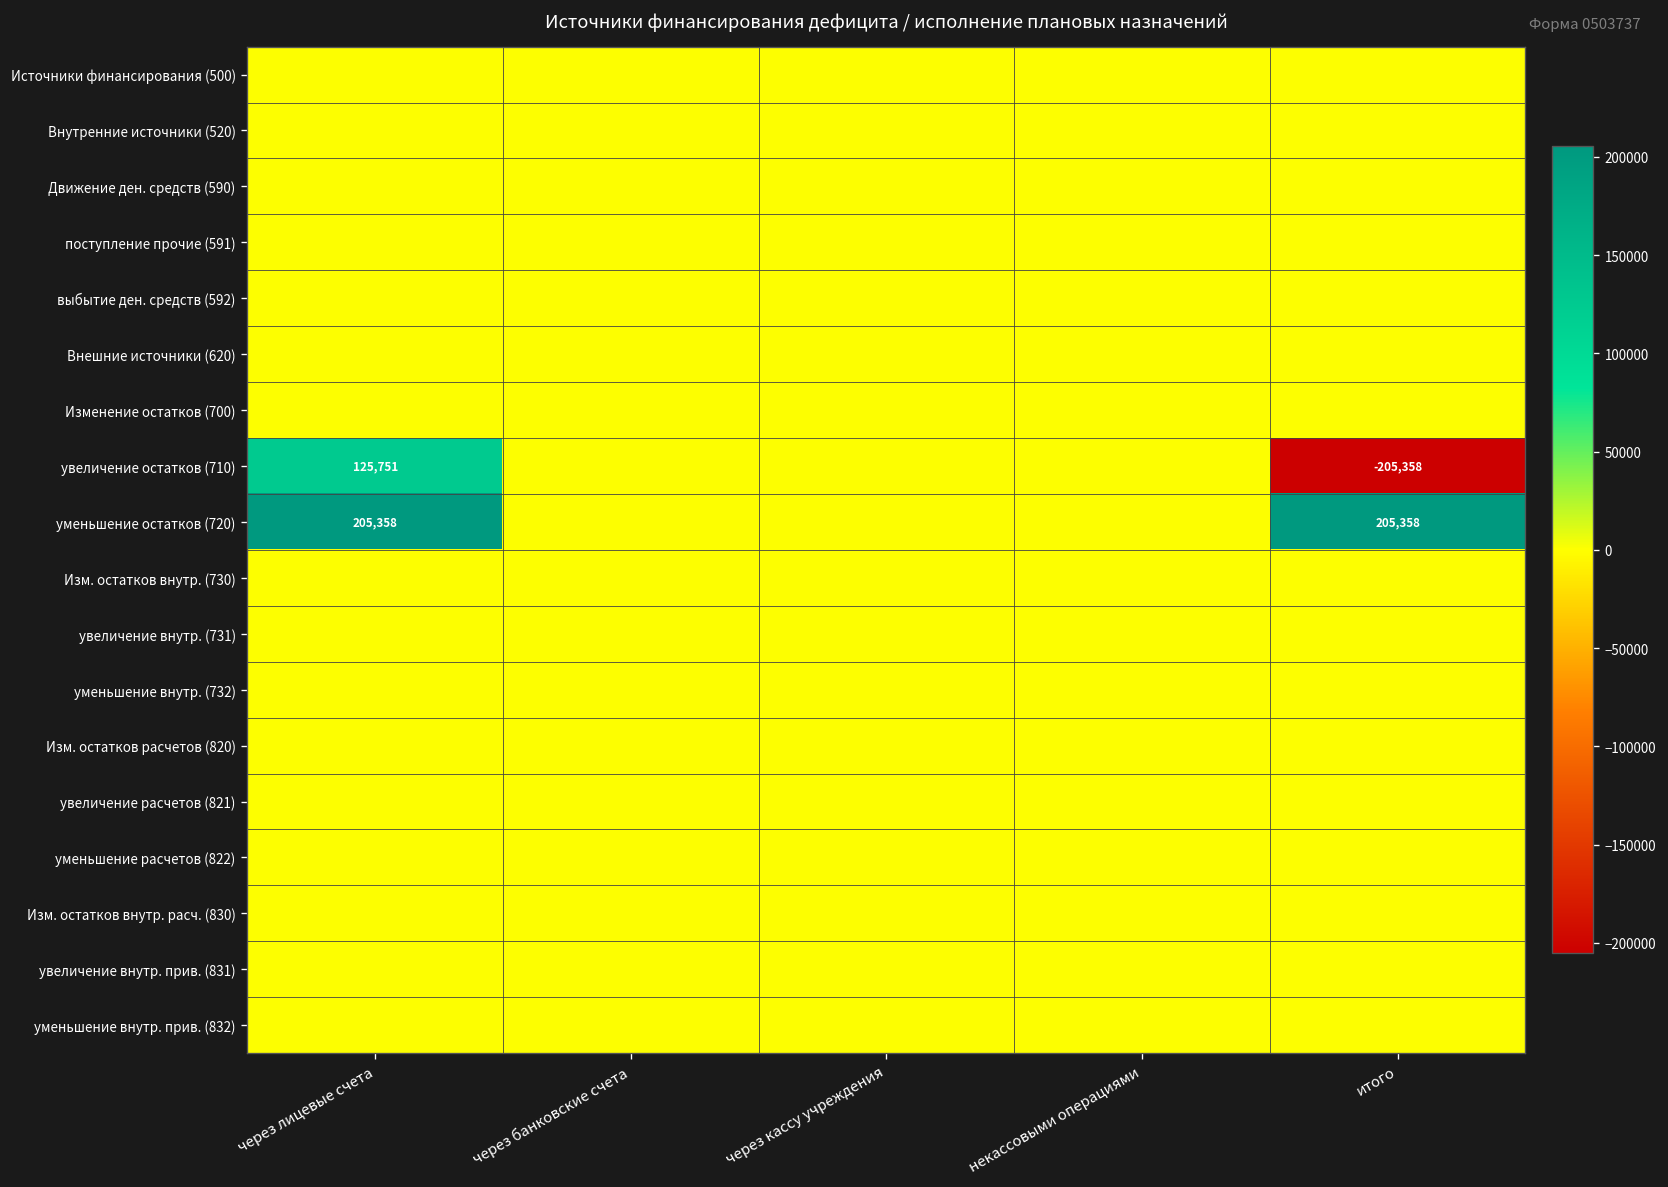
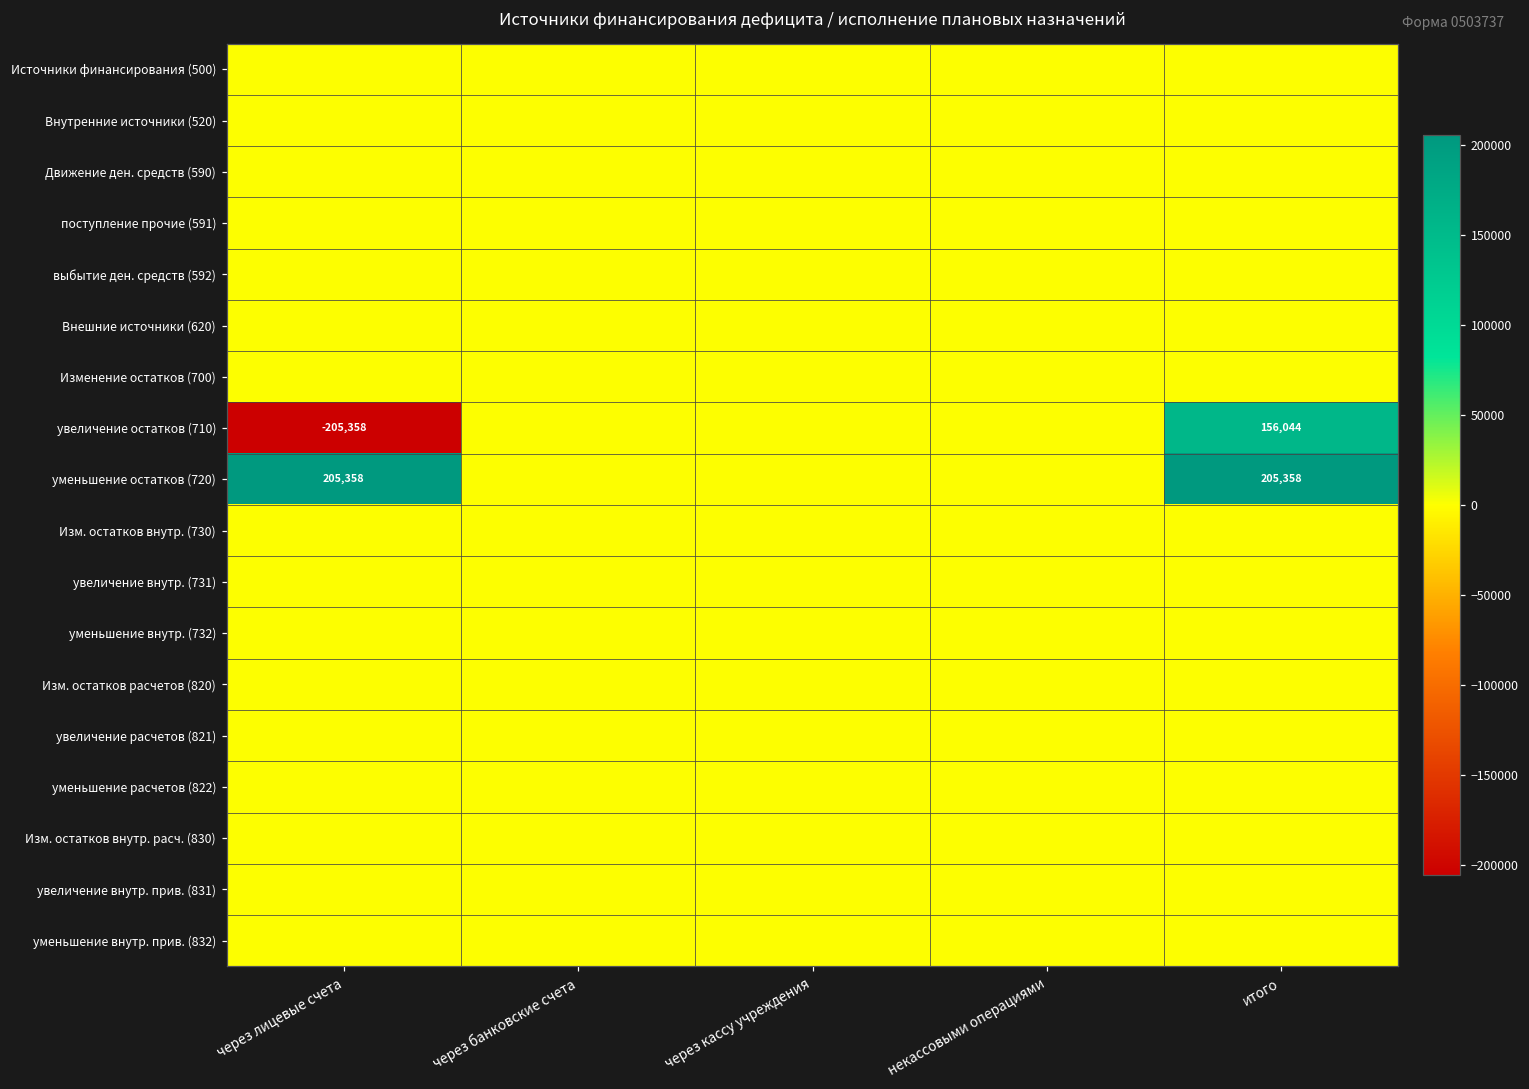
  {
    "увеличение остатков (710)": {
-     "через лицевые счета": "125,751",
-     "итого": "-205,358"
+     "через лицевые счета": "-205,358",
+     "итого": "156,044"
    },
    "уменьшение остатков (720)": {
      "через лицевые счета": "205,358",
      "итого": "205,358"
    }
  }
